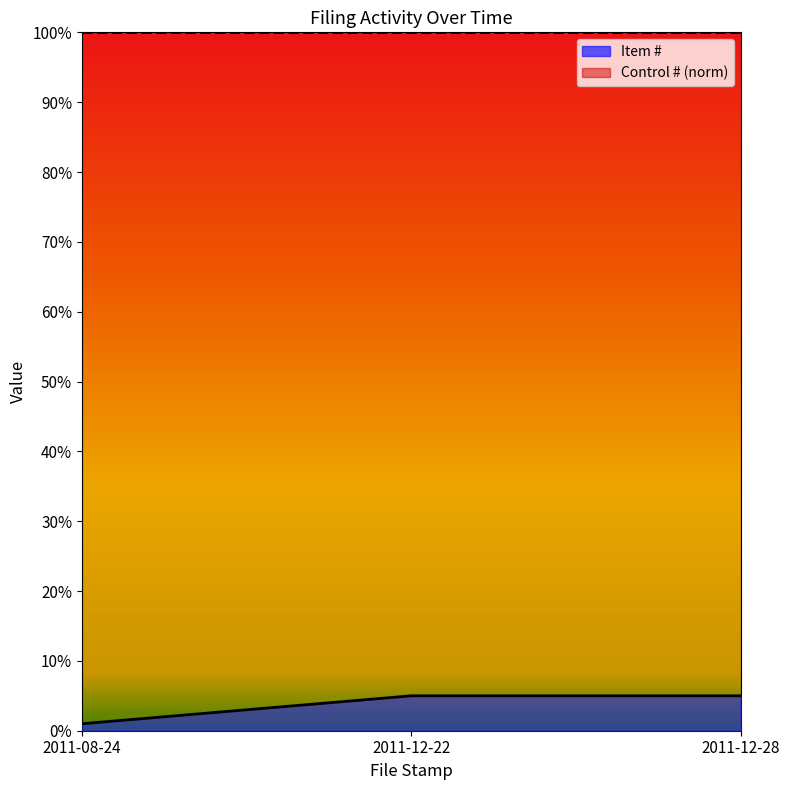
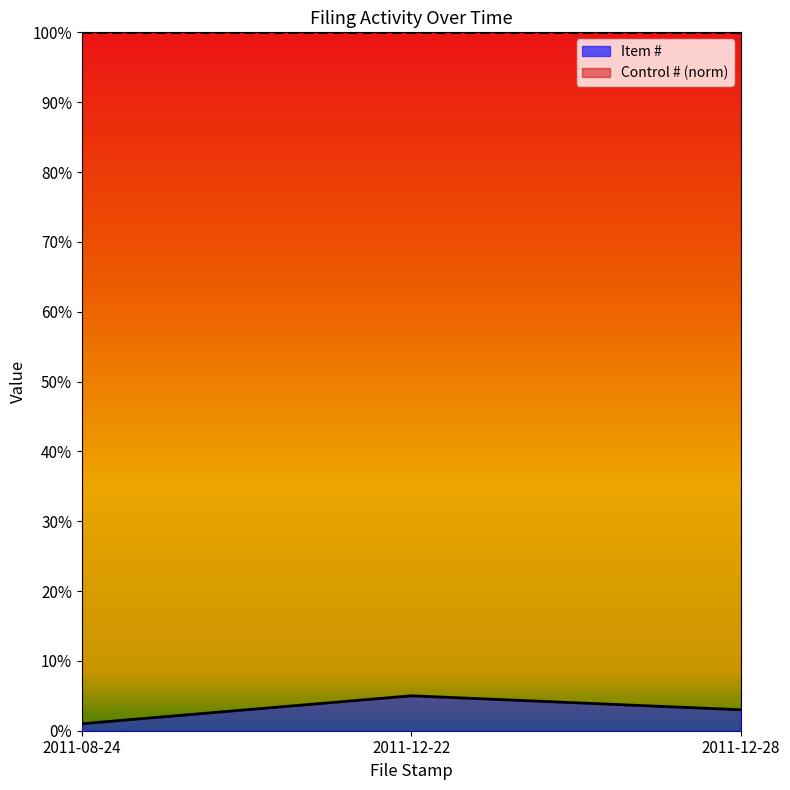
  {
    "Item #": {
      "2011-08-24": "1%",
      "2011-12-22": "5%",
-     "2011-12-28": "5%"
+     "2011-12-28": "3%"
    },
    "Control # (norm)": {
      "2011-08-24": "100%",
      "2011-12-22": "100%",
      "2011-12-28": "100%"
    }
  }
